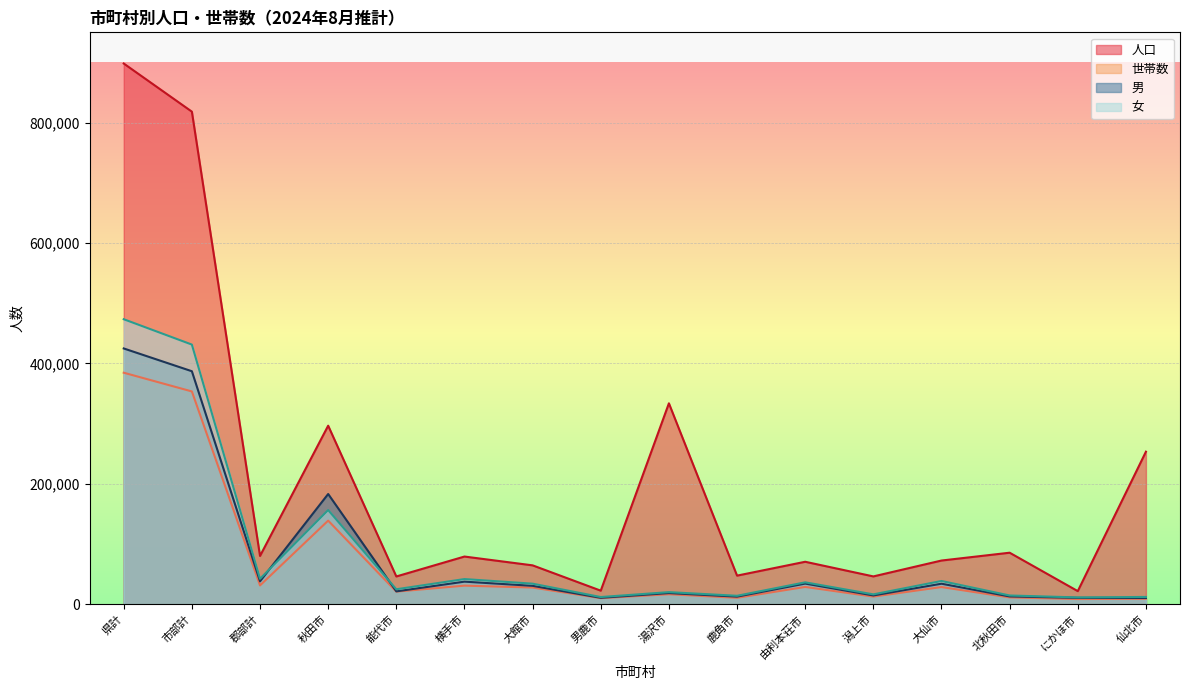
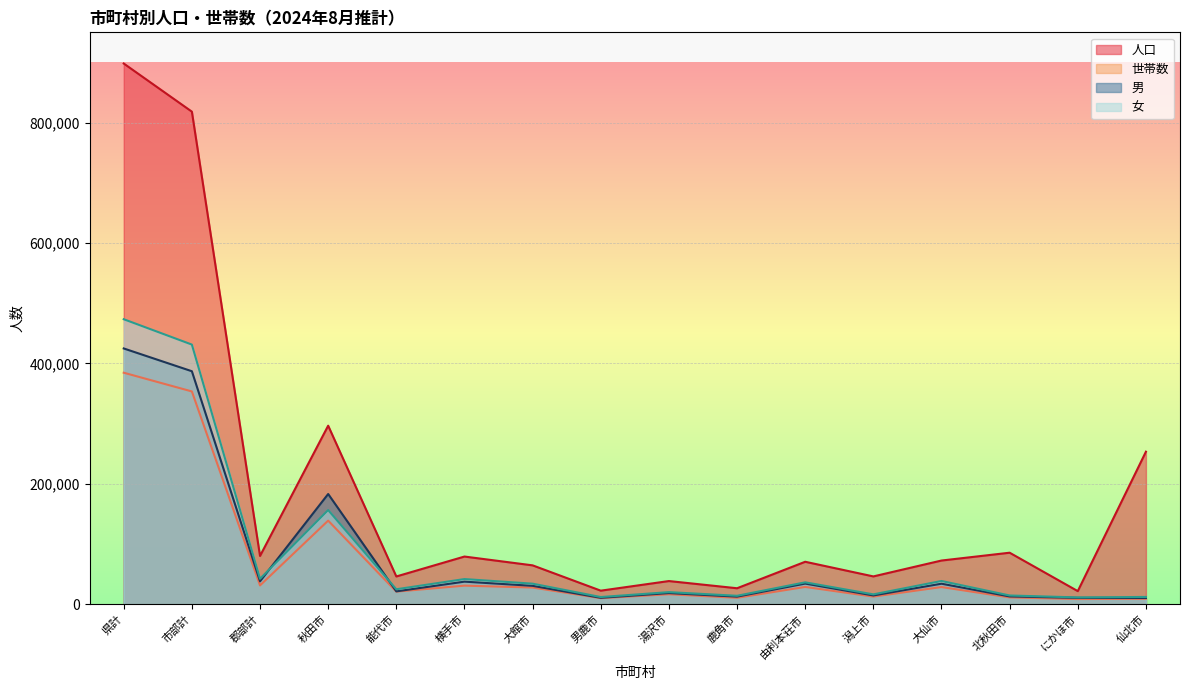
  {
    "人口": {
      "県計": "900,000",
      "市部計": "820,000",
      "郡部計": "80,000",
      "秋田市": "300,000",
      "能代市": "50,000",
      "横手市": "80,000",
      "大館市": "60,000",
      "男鹿市": "20,000",
-     "湯沢市": "330,000",
-     "鹿角市": "50,000",
+     "湯沢市": "40,000",
+     "鹿角市": "30,000",
      "由利本荘市": "70,000",
      "潟上市": "50,000",
      "大仙市": "70,000",
      "北秋田市": "90,000",
      "にかほ市": "20,000",
      "仙北市": "250,000"
    },
    "世帯数": {
      "県計": "380,000",
      "市部計": "350,000",
      "郡部計": "30,000",
      "秋田市": "140,000",
      "横手市": "30,000",
      "由利本荘市": "30,000",
      "大仙市": "30,000"
    },
    "男": {
      "県計": "420,000",
      "市部計": "390,000",
      "秋田市": "180,000",
      "大仙市": "30,000"
    },
    "女": {
      "県計": "470,000",
      "市部計": "430,000",
      "秋田市": "160,000",
      "大仙市": "40,000"
    }
  }
